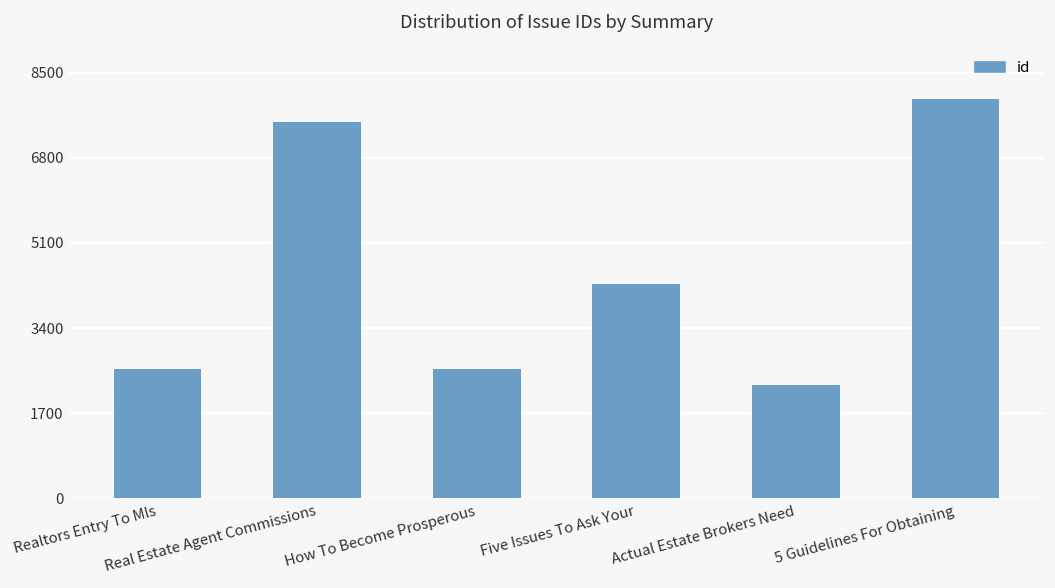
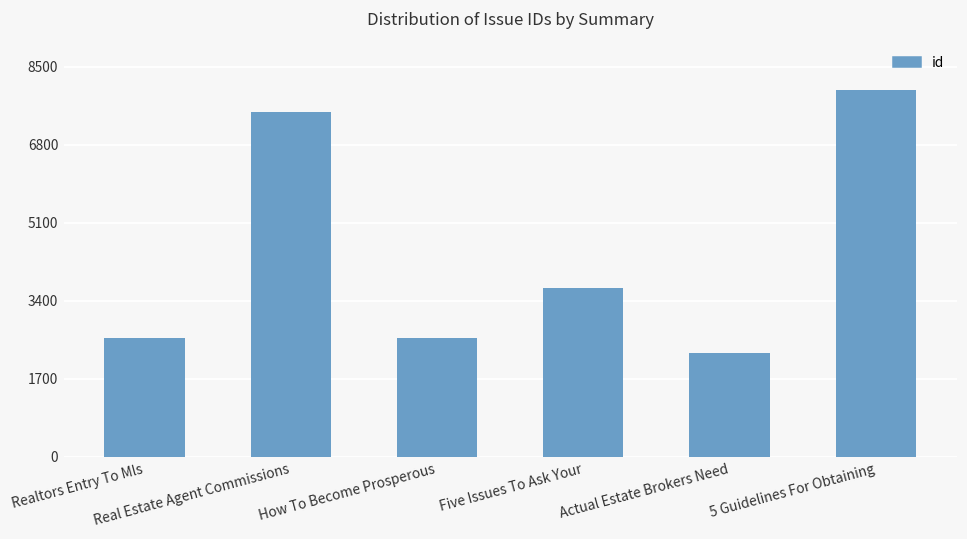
  {
    "Realtors Entry To Mls": 2600,
    "Real Estate Agent Commissions": 7500,
    "How To Become Prosperous": 2600,
-   "Five Issues To Ask Your": 4300,
+   "Five Issues To Ask Your": 3700,
    "Actual Estate Brokers Need": 2300,
    "5 Guidelines For Obtaining": 8000
  }
